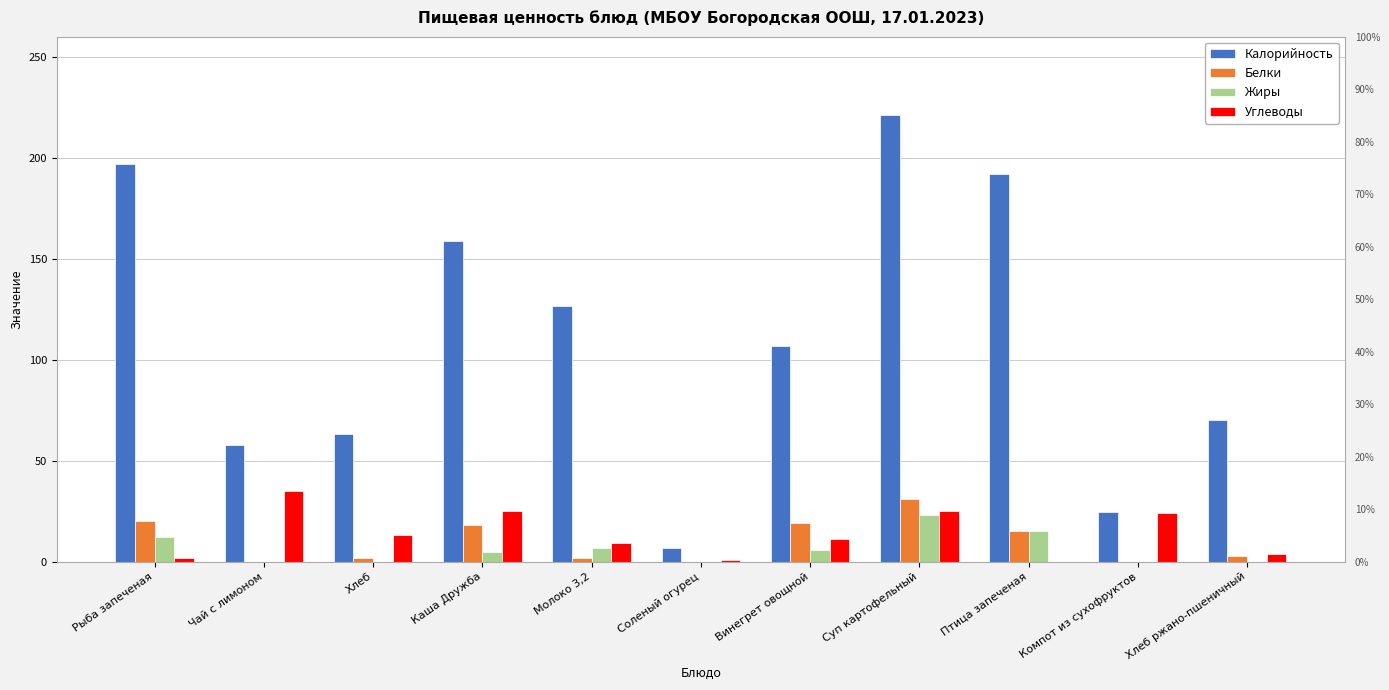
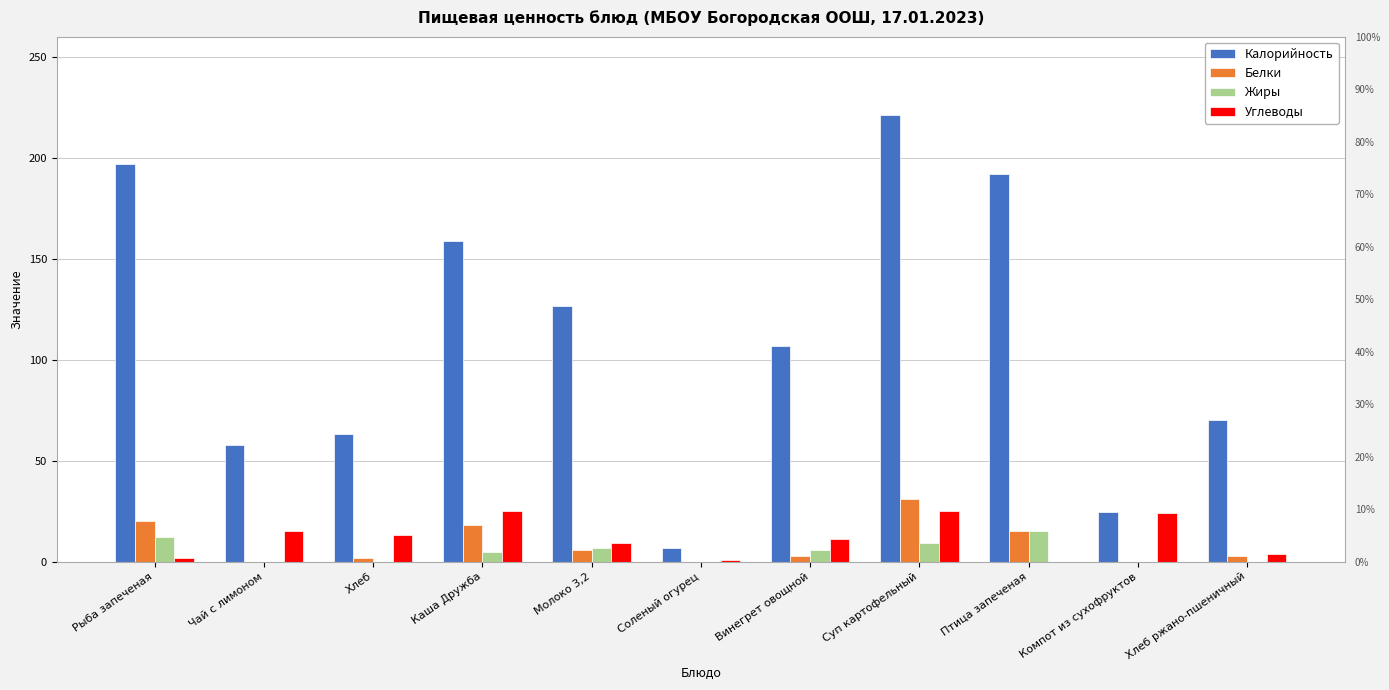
  {
    "Калорийность": {
      "Рыба запеченая": 197,
      "Чай с лимоном": 58,
      "Хлеб": 63,
      "Каша Дружба": 159,
      "Молоко 3,2": 127,
      "Соленый огурец": 7,
      "Винегрет овощной": 107,
      "Суп картофельный": 221,
      "Птица запеченая": 192,
      "Компот из сухофруктов": 24,
      "Хлеб ржано-пшеничный": 70
    },
    "Белки": {
      "Рыба запеченая": 20,
      "Чай с лимоном": 0,
      "Хлеб": 2,
      "Каша Дружба": 18,
-     "Молоко 3,2": 2,
+     "Молоко 3,2": 6,
      "Соленый огурец": 0,
-     "Винегрет овощной": 19,
+     "Винегрет овощной": 3,
      "Суп картофельный": 31,
      "Птица запеченая": 15,
      "Компот из сухофруктов": 0,
      "Хлеб ржано-пшеничный": 3
    },
    "Жиры": {
      "Рыба запеченая": 12,
      "Чай с лимоном": 0,
      "Хлеб": 0,
      "Каша Дружба": 5,
      "Молоко 3,2": 7,
      "Соленый огурец": 0,
      "Винегрет овощной": 6,
-     "Суп картофельный": 23,
+     "Суп картофельный": 9,
      "Птица запеченая": 15,
      "Компот из сухофруктов": 0,
      "Хлеб ржано-пшеничный": 0
    },
    "Углеводы": {
      "Рыба запеченая": 2,
-     "Чай с лимоном": 35,
+     "Чай с лимоном": 15,
      "Хлеб": 13,
      "Каша Дружба": 25,
      "Молоко 3,2": 9,
      "Винегрет овощной": 11,
      "Суп картофельный": 25,
      "Птица запеченая": 0,
      "Компот из сухофруктов": 24,
      "Хлеб ржано-пшеничный": 4
    }
  }
